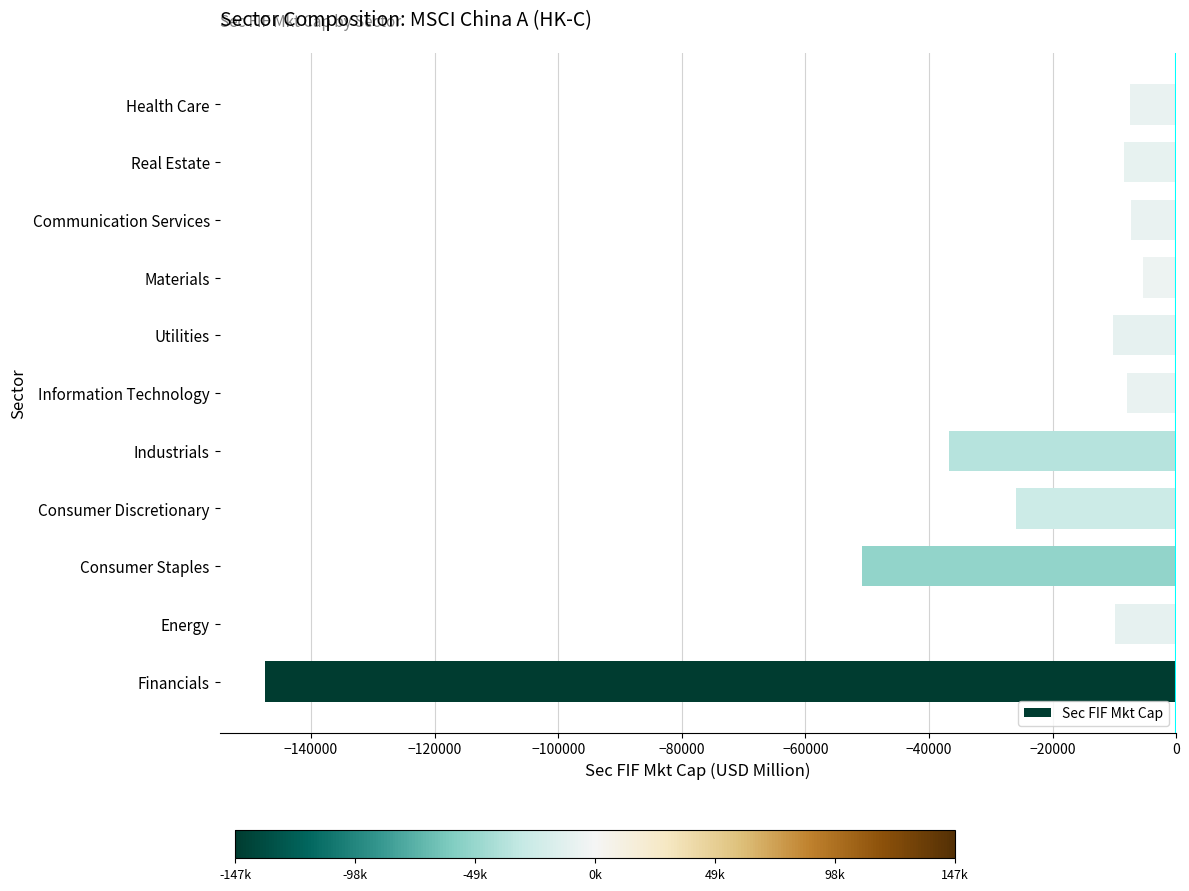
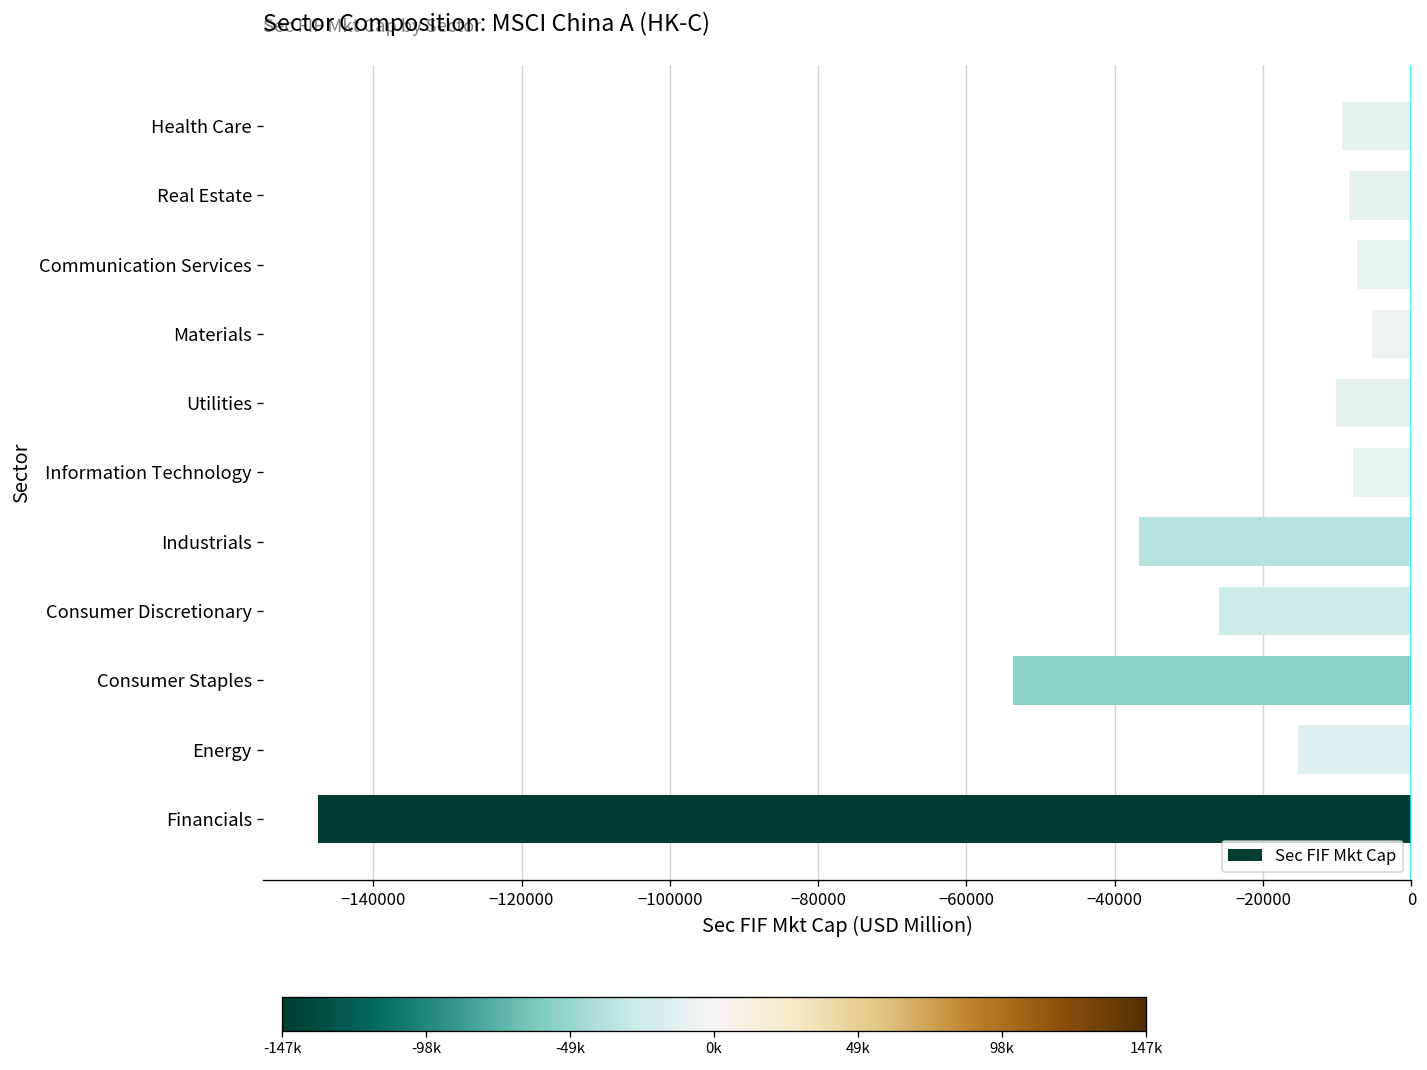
  {
-   "Health Care": -7000,
+   "Health Care": -9000,
    "Real Estate": -8000,
    "Communication Services": -7000,
    "Materials": -5000,
    "Utilities": -10000,
    "Information Technology": -8000,
    "Industrials": -37000,
    "Consumer Discretionary": -26000,
-   "Consumer Staples": -51000,
-   "Energy": -10000,
+   "Consumer Staples": -54000,
+   "Energy": -15000,
    "Financials": -147000
  }
